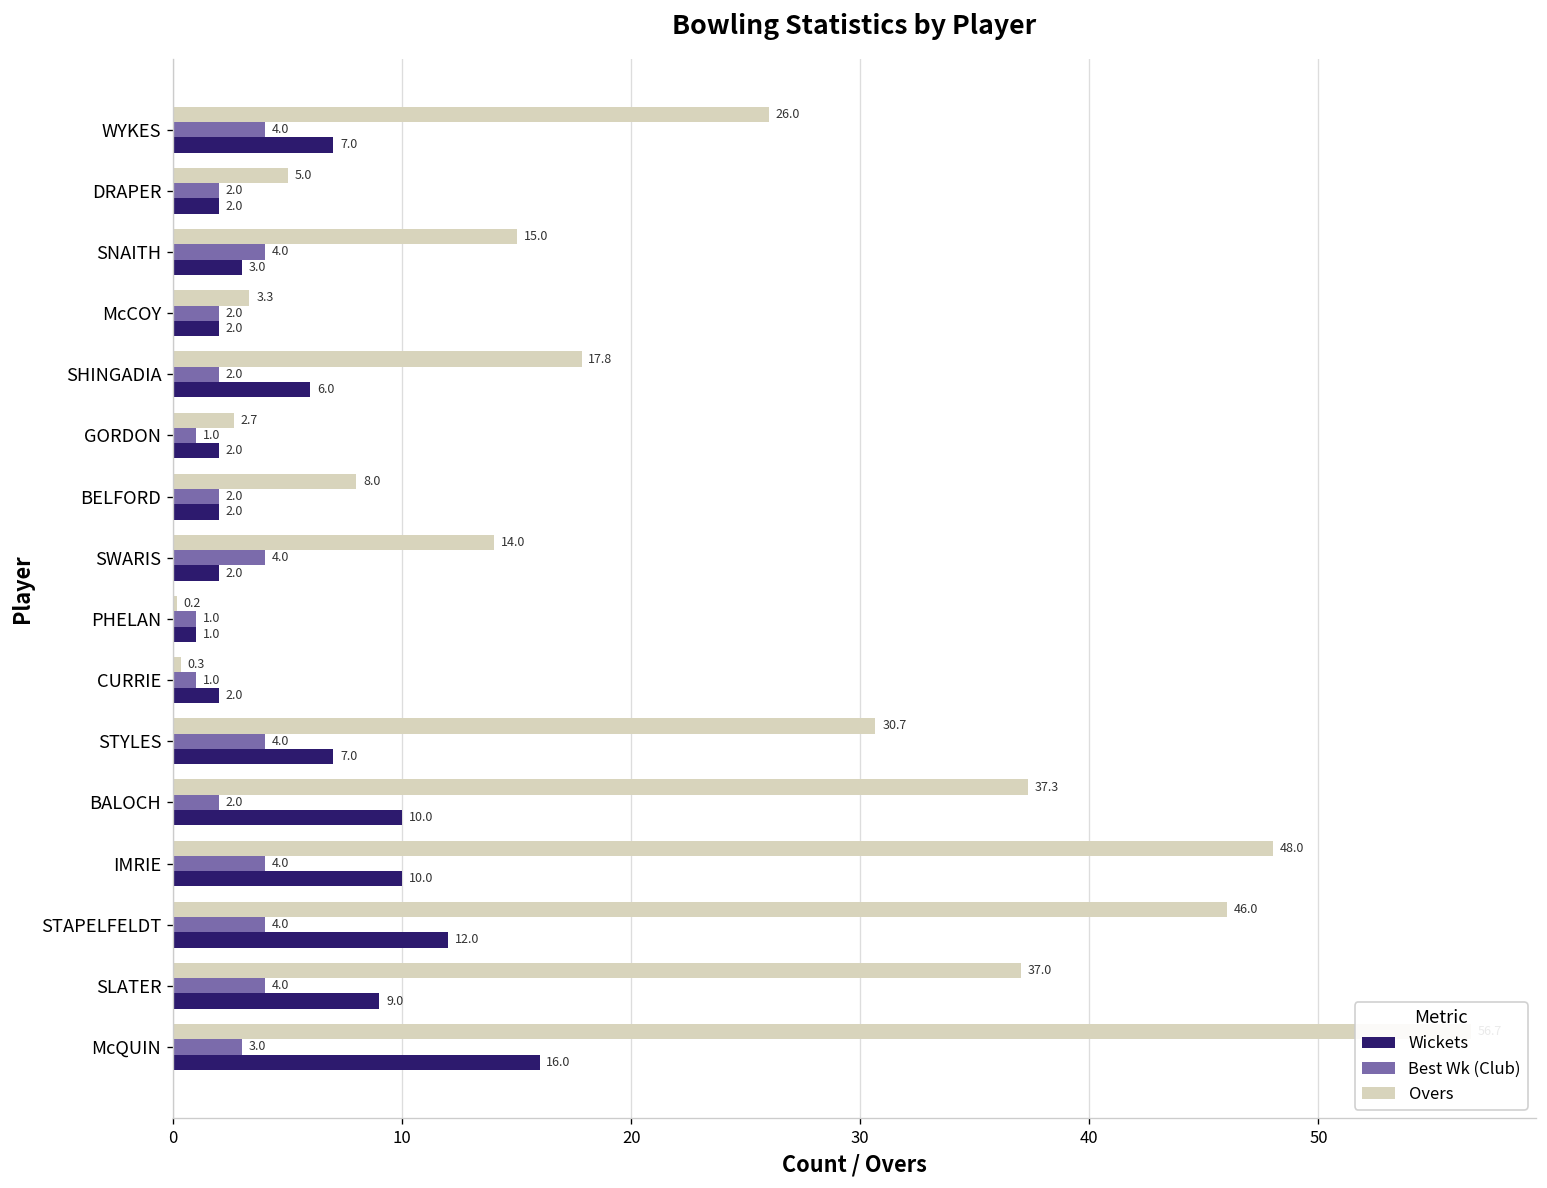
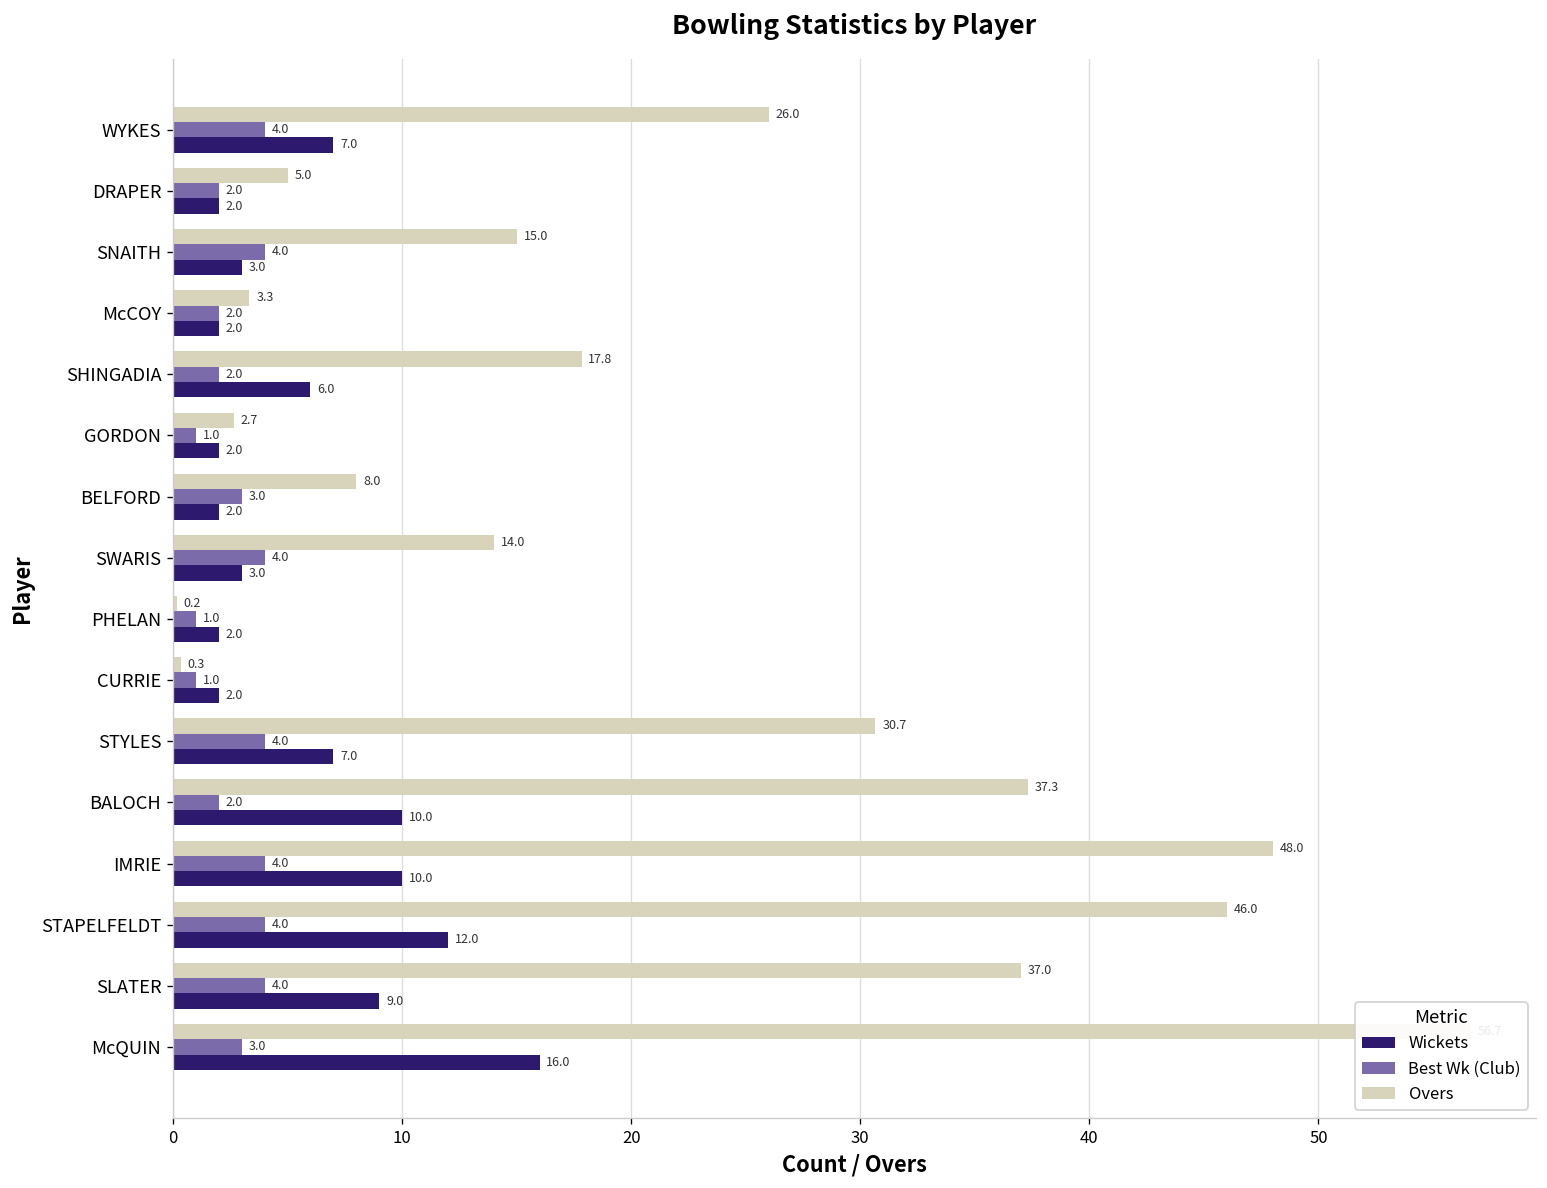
  {
    "Wickets": {
      "WYKES": 7.0,
      "DRAPER": 2.0,
      "SNAITH": 3.0,
      "McCOY": 2.0,
      "SHINGADIA": 6.0,
      "GORDON": 2.0,
      "BELFORD": 2.0,
-     "SWARIS": 2.0,
-     "PHELAN": 1.0,
+     "SWARIS": 3.0,
+     "PHELAN": 2.0,
      "CURRIE": 2.0,
      "STYLES": 7.0,
      "BALOCH": 10.0,
      "IMRIE": 10.0,
      "STAPELFELDT": 12.0,
      "SLATER": 9.0,
      "McQUIN": 16.0
    },
    "Best Wk (Club)": {
      "WYKES": 4.0,
      "DRAPER": 2.0,
      "SNAITH": 4.0,
      "McCOY": 2.0,
      "SHINGADIA": 2.0,
      "GORDON": 1.0,
-     "BELFORD": 2.0,
+     "BELFORD": 3.0,
      "SWARIS": 4.0,
      "PHELAN": 1.0,
      "CURRIE": 1.0,
      "STYLES": 4.0,
      "BALOCH": 2.0,
      "IMRIE": 4.0,
      "STAPELFELDT": 4.0,
      "SLATER": 4.0,
      "McQUIN": 3.0
    },
    "Overs": {
      "WYKES": 26.0,
      "DRAPER": 5.0,
      "SNAITH": 15.0,
      "McCOY": 3.3,
      "SHINGADIA": 17.8,
      "GORDON": 2.7,
      "BELFORD": 8.0,
      "SWARIS": 14.0,
      "PHELAN": 0.2,
      "CURRIE": 0.3,
      "STYLES": 30.7,
      "BALOCH": 37.3,
      "IMRIE": 48.0,
      "STAPELFELDT": 46.0,
      "SLATER": 37.0
    }
  }
